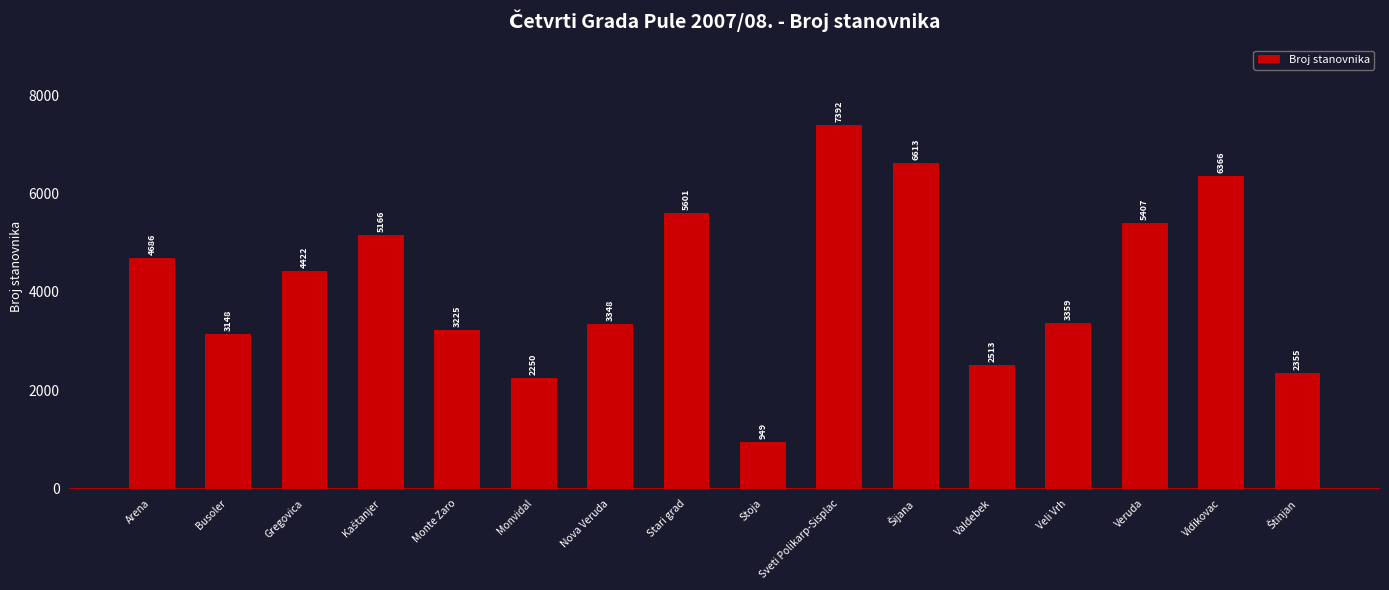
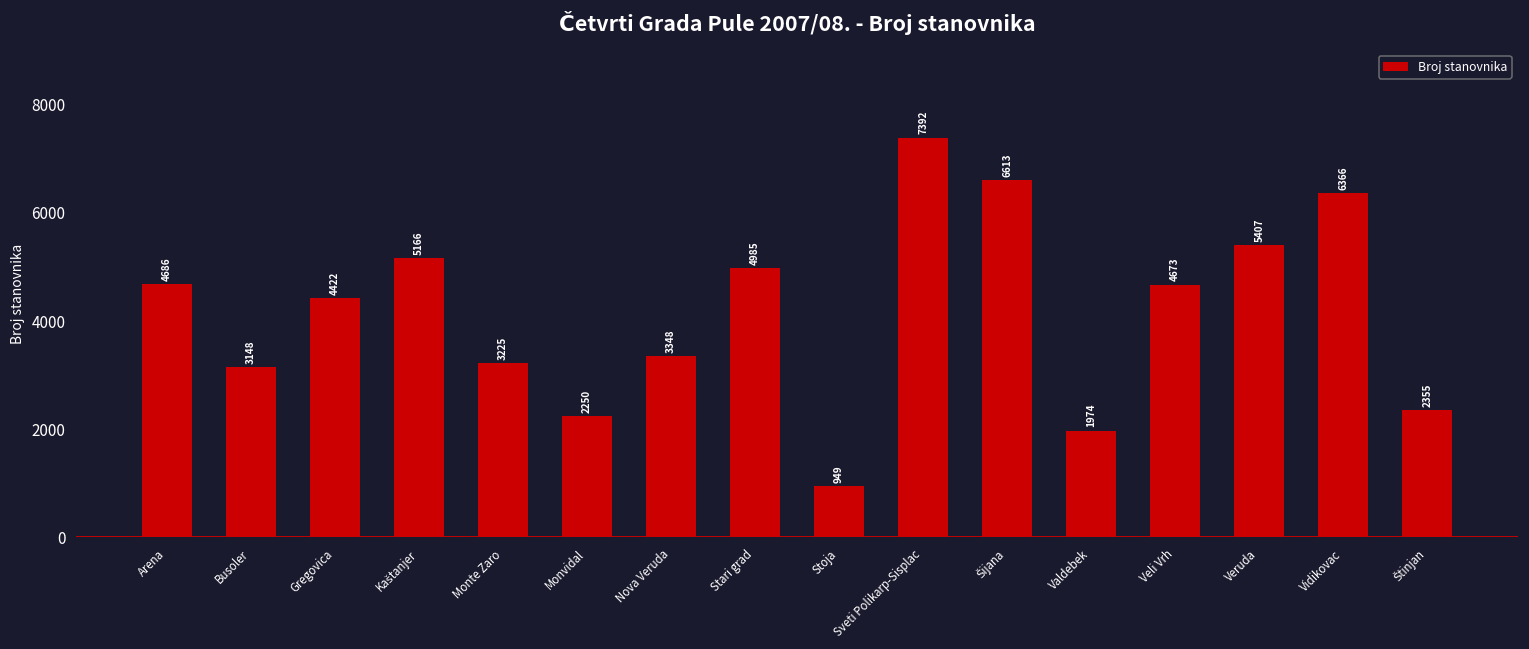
  {
    "Arena": 4686,
    "Busoler": 3148,
    "Gregovica": 4422,
    "Kaštanjer": 5166,
    "Monte Zaro": 3225,
    "Monvidal": 2250,
    "Nova Veruda": 3348,
-   "Stari grad": 5601,
+   "Stari grad": 4985,
    "Stoja": 949,
    "Sveti Polikarp-Sisplac": 7392,
    "Šijana": 6613,
-   "Valdebek": 2513,
-   "Veli Vrh": 3359,
+   "Valdebek": 1974,
+   "Veli Vrh": 4673,
    "Veruda": 5407,
    "Vidikovac": 6366,
    "Štinjan": 2355
  }
